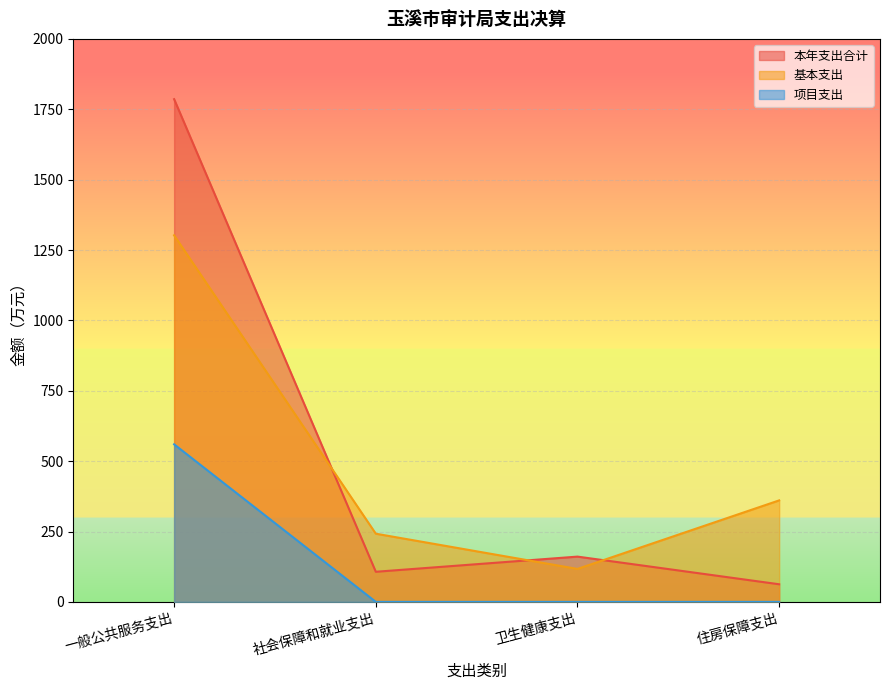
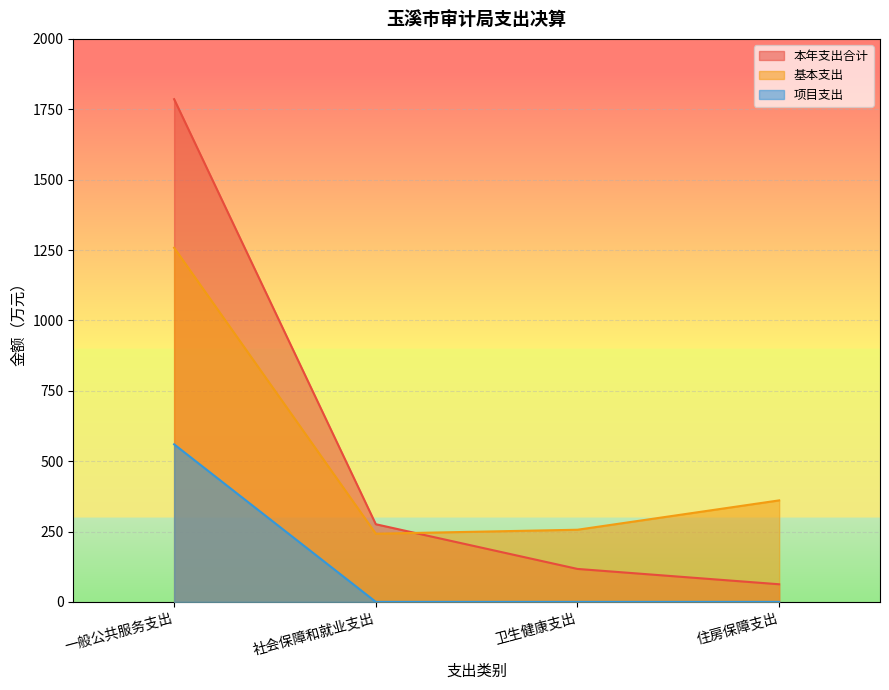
  {
    "本年支出合计": {
      "一般公共服务支出": 1790,
-     "社会保障和就业支出": 110,
-     "卫生健康支出": 160,
+     "社会保障和就业支出": 280,
+     "卫生健康支出": 120,
      "住房保障支出": 60
    },
    "基本支出": {
-     "一般公共服务支出": 1300,
+     "一般公共服务支出": 1260,
      "社会保障和就业支出": 240,
-     "卫生健康支出": 120,
+     "卫生健康支出": 260,
      "住房保障支出": 360
    },
    "项目支出": {
      "一般公共服务支出": 560,
      "社会保障和就业支出": 0,
      "卫生健康支出": 0,
      "住房保障支出": 0
    }
  }
